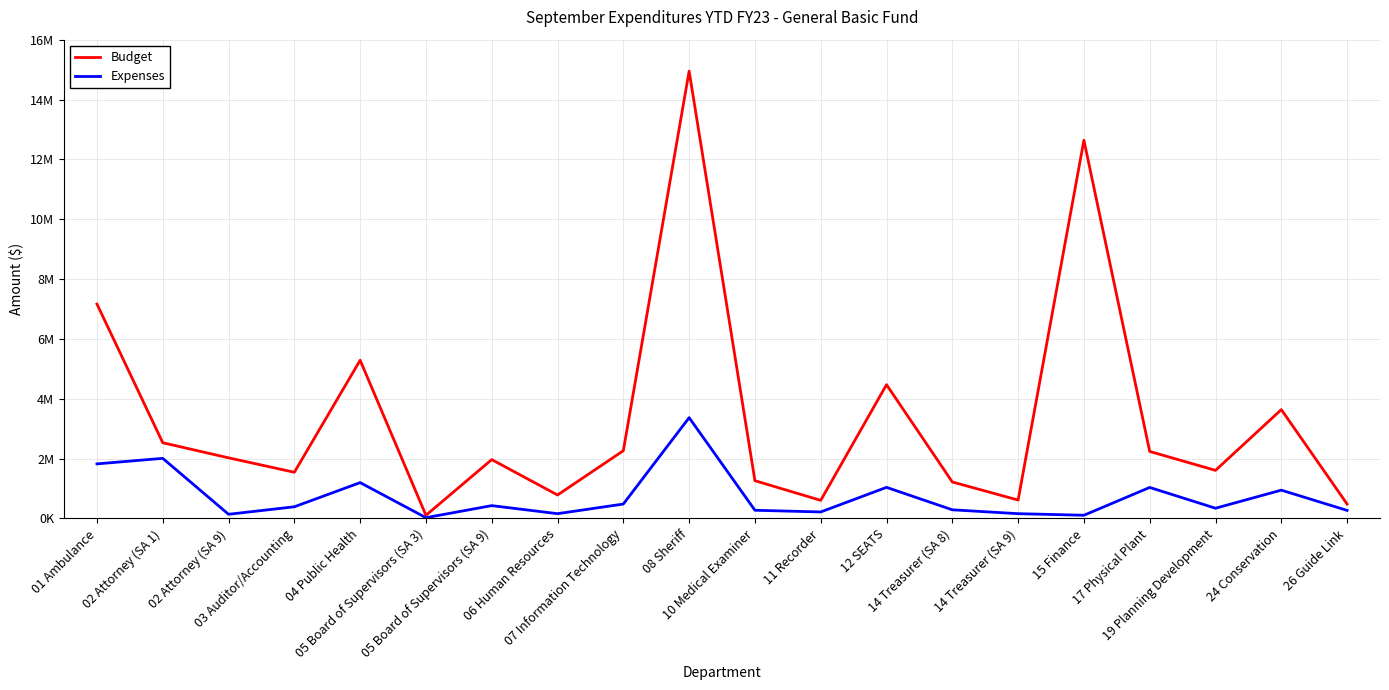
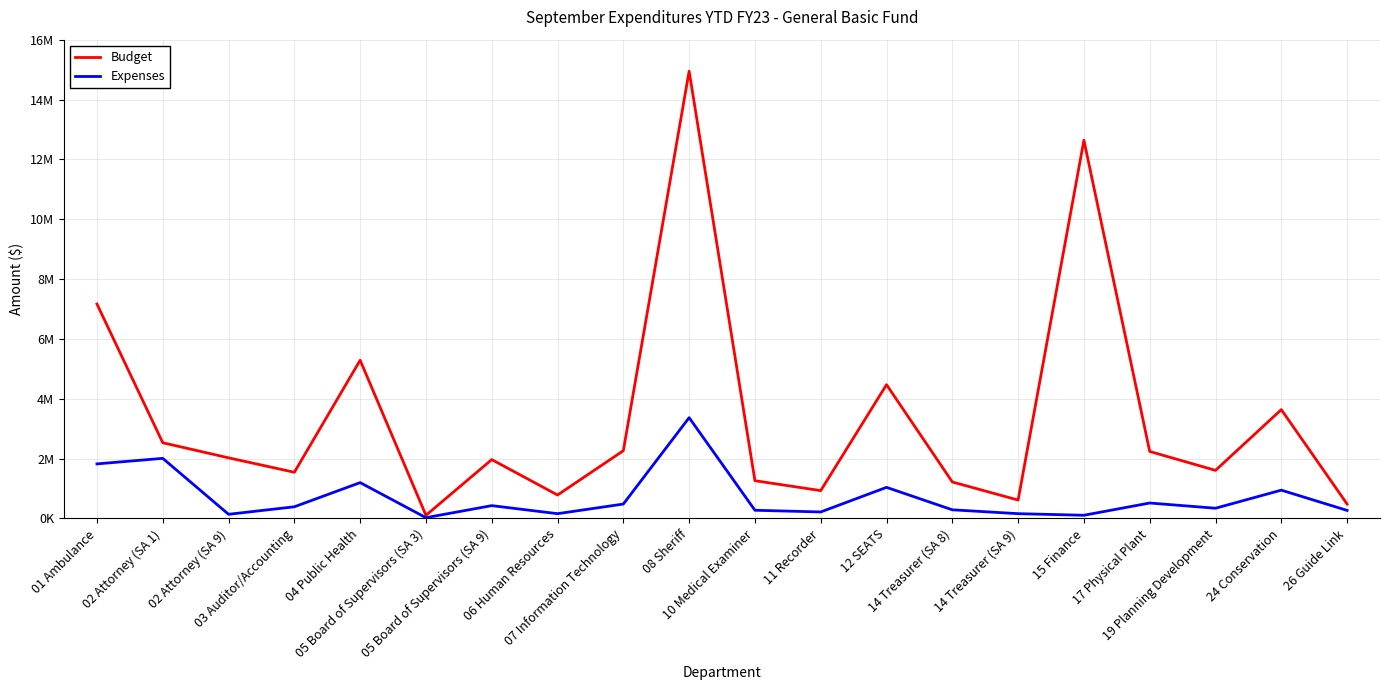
  {
    "Budget": {
      "01 Ambulance": 7200000,
      "02 Attorney (SA 1)": 2500000,
      "02 Attorney (SA 9)": 2000000,
      "03 Auditor/Accounting": 1500000,
      "04 Public Health": 5300000,
      "05 Board of Supervisors (SA 9)": 2000000,
      "06 Human Resources": 800000,
      "07 Information Technology": 2300000,
      "08 Sheriff": 14900000,
      "10 Medical Examiner": 1300000,
-     "11 Recorder": 600000,
+     "11 Recorder": 900000,
      "12 SEATS": 4500000,
      "14 Treasurer (SA 8)": 1200000,
      "14 Treasurer (SA 9)": 600000,
      "15 Finance": 12600000,
      "17 Physical Plant": 2200000,
      "19 Planning Development": 1600000,
      "24 Conservation": 3600000,
      "26 Guide Link": 500000
    },
    "Expenses": {
      "01 Ambulance": 1800000,
      "02 Attorney (SA 1)": 2000000,
      "02 Attorney (SA 9)": 100000,
      "03 Auditor/Accounting": 400000,
      "04 Public Health": 1200000,
      "05 Board of Supervisors (SA 9)": 400000,
      "06 Human Resources": 200000,
      "07 Information Technology": 500000,
      "08 Sheriff": 3400000,
      "10 Medical Examiner": 300000,
      "11 Recorder": 200000,
      "12 SEATS": 1000000,
      "14 Treasurer (SA 8)": 300000,
      "14 Treasurer (SA 9)": 200000,
      "15 Finance": 100000,
-     "17 Physical Plant": 1000000,
+     "17 Physical Plant": 500000,
      "19 Planning Development": 300000,
      "24 Conservation": 900000,
      "26 Guide Link": 300000
    }
  }
